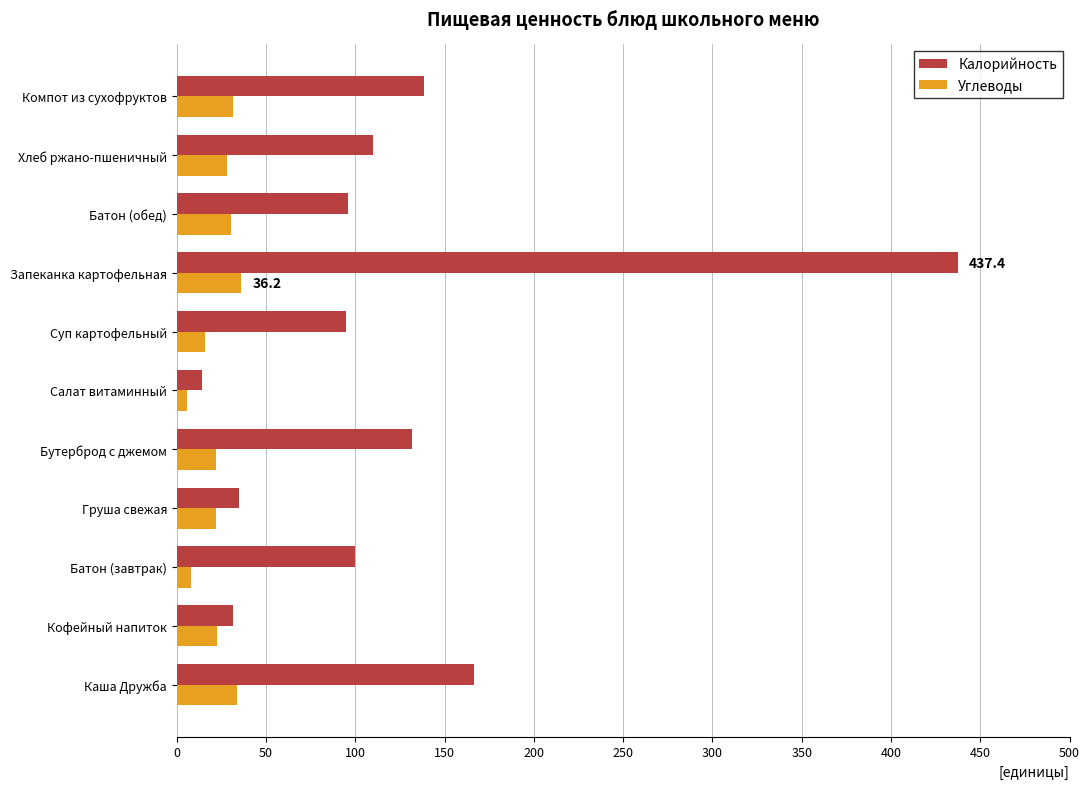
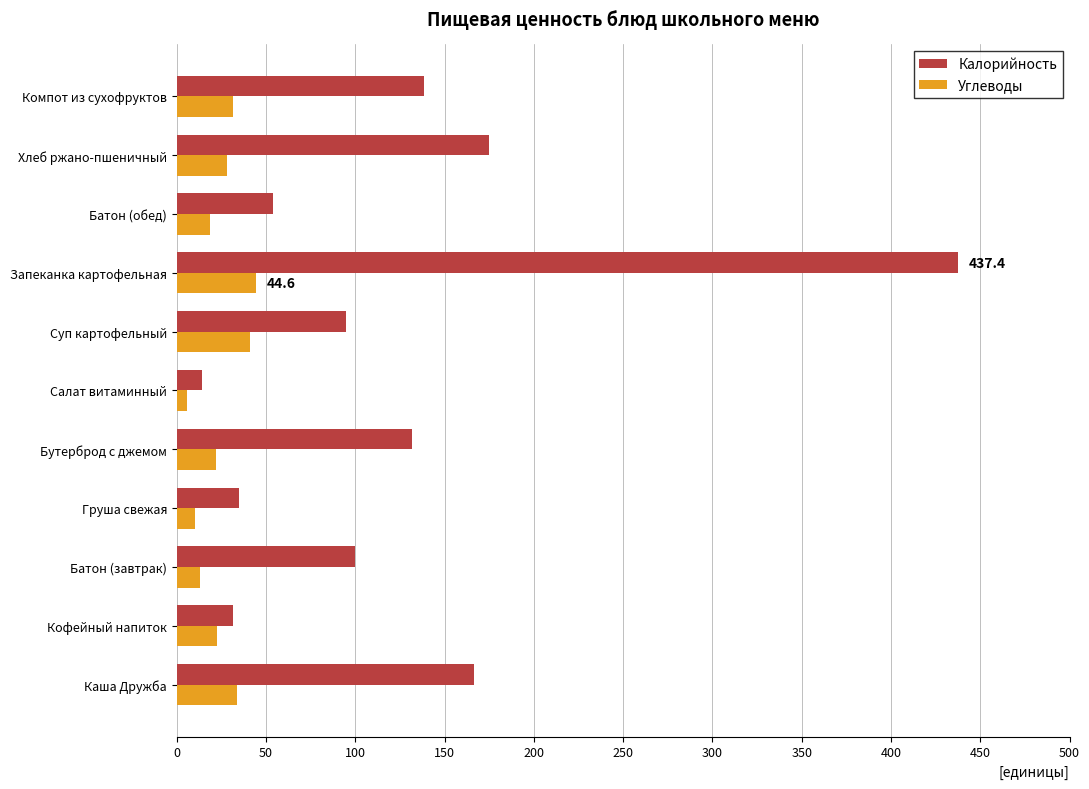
  {
    "Калорийность": {
      "Компот из сухофруктов": 139,
-     "Хлеб ржано-пшеничный": 110,
-     "Батон (обед)": 96,
+     "Хлеб ржано-пшеничный": 175,
+     "Батон (обед)": 54,
      "Суп картофельный": 95,
      "Салат витаминный": 14,
      "Бутерброд с джемом": 132,
      "Груша свежая": 35,
      "Батон (завтрак)": 100,
      "Кофейный напиток": 32,
      "Каша Дружба": 167
    },
    "Углеводы": {
-     "Батон (обед)": 31,
-     "Запеканка картофельная": 36.2,
-     "Суп картофельный": 16,
-     "Груша свежая": 22,
-     "Батон (завтрак)": 8
+     "Батон (обед)": 19,
+     "Запеканка картофельная": 44.6,
+     "Суп картофельный": 41,
+     "Груша свежая": 10,
+     "Батон (завтрак)": 13
    }
  }
